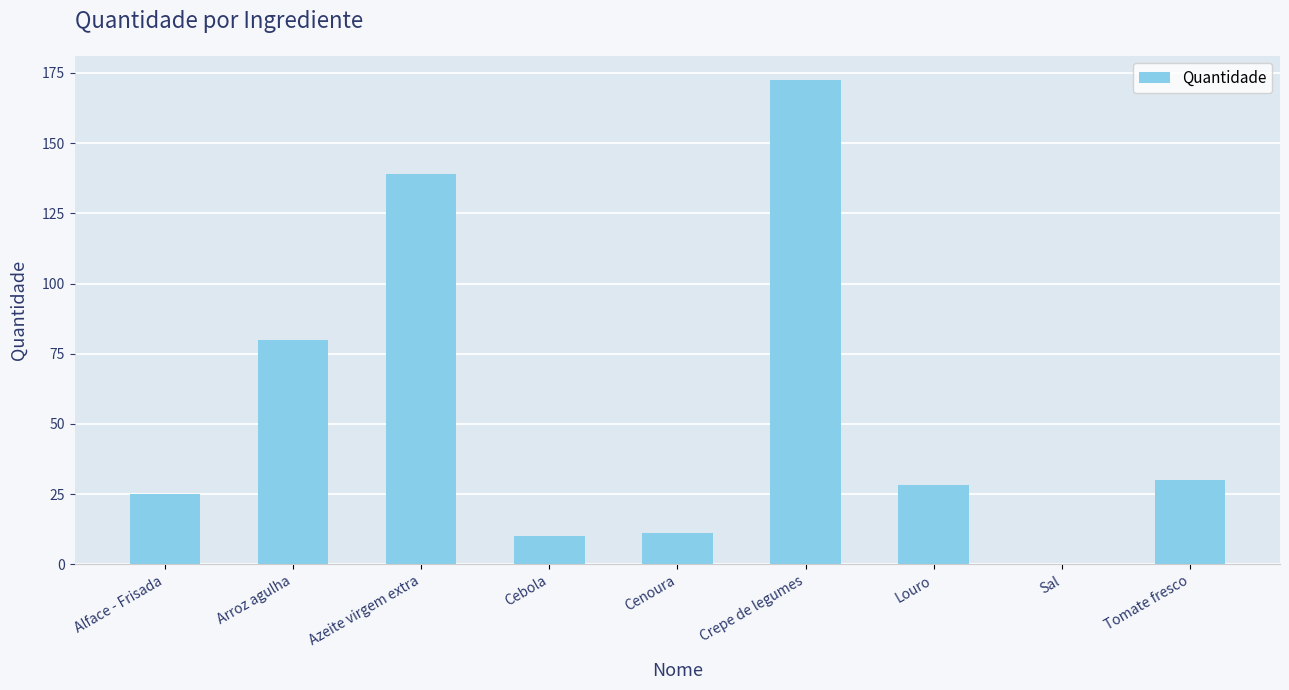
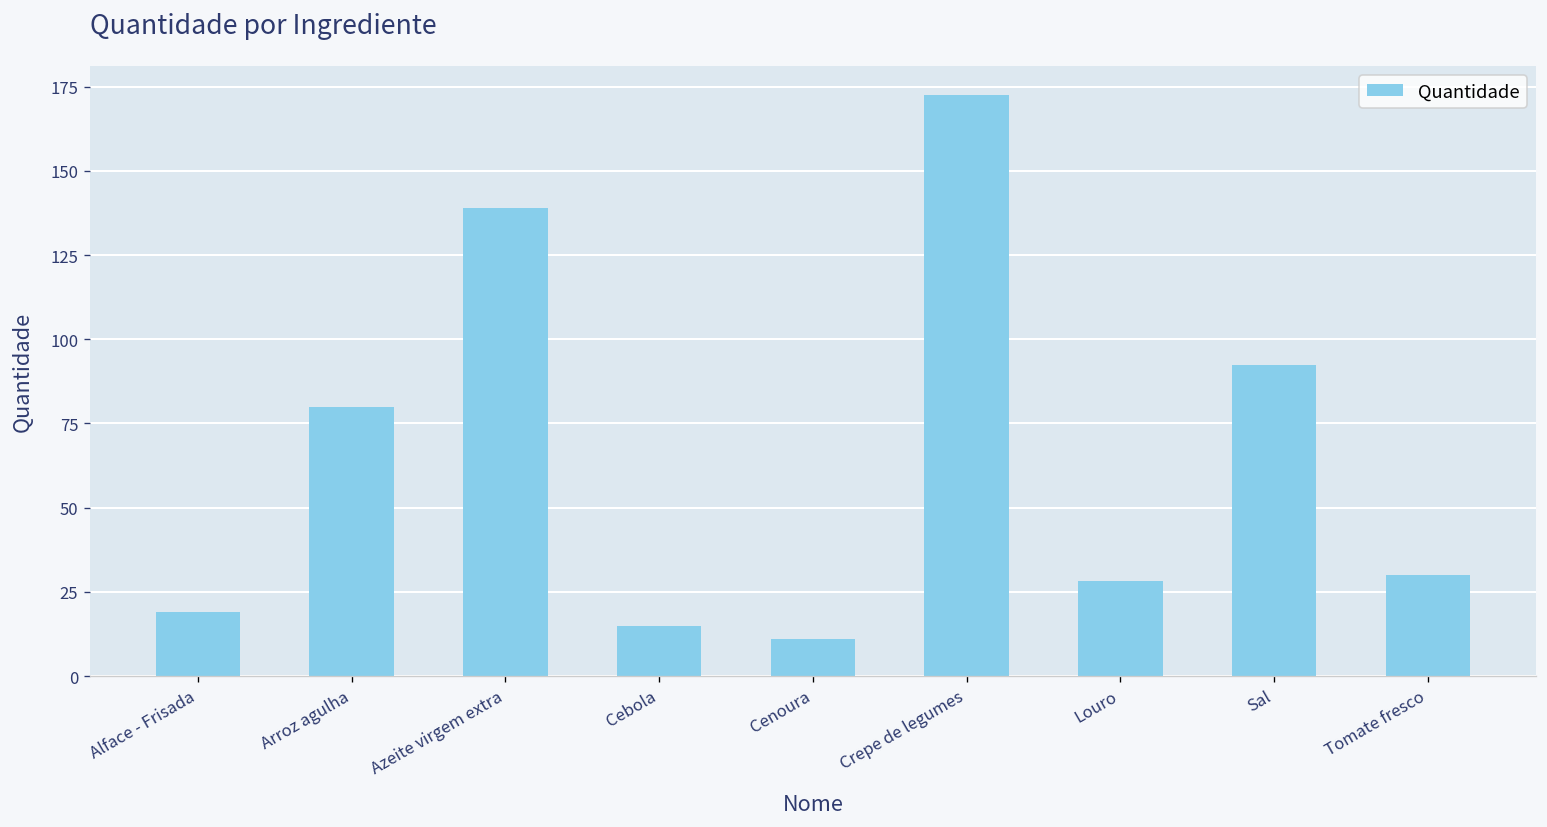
  {
-   "Alface - Frisada": 25,
+   "Alface - Frisada": 19,
    "Arroz agulha": 80,
    "Azeite virgem extra": 139,
-   "Cebola": 10,
+   "Cebola": 15,
    "Cenoura": 11,
    "Crepe de legumes": 173,
    "Louro": 28,
-   "Sal": 0,
+   "Sal": 92,
    "Tomate fresco": 30
  }
